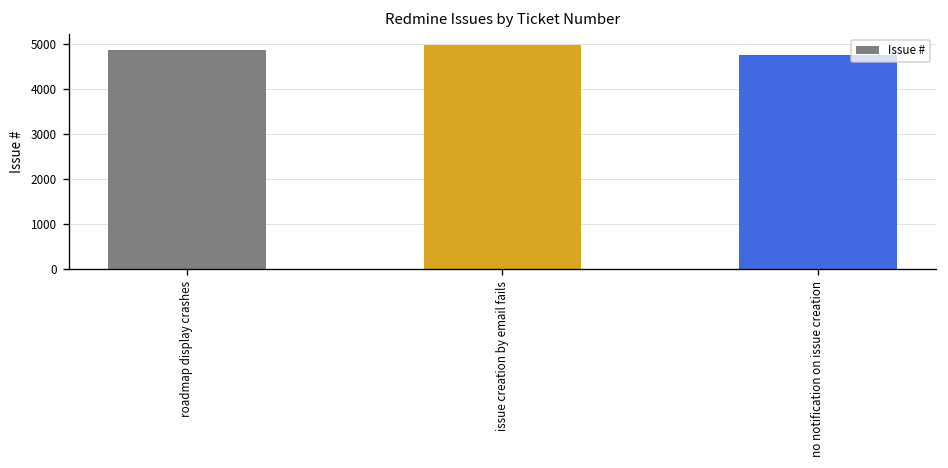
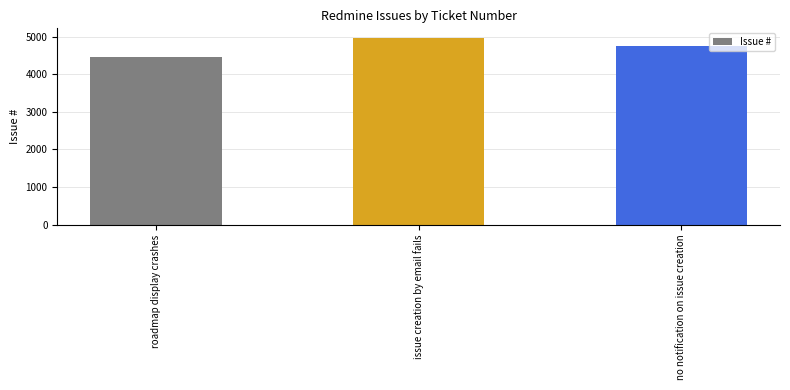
  {
-   "roadmap display crashes": 4900,
+   "roadmap display crashes": 4500,
    "issue creation by email fails": 5000,
    "no notification on issue creation": 4800
  }
